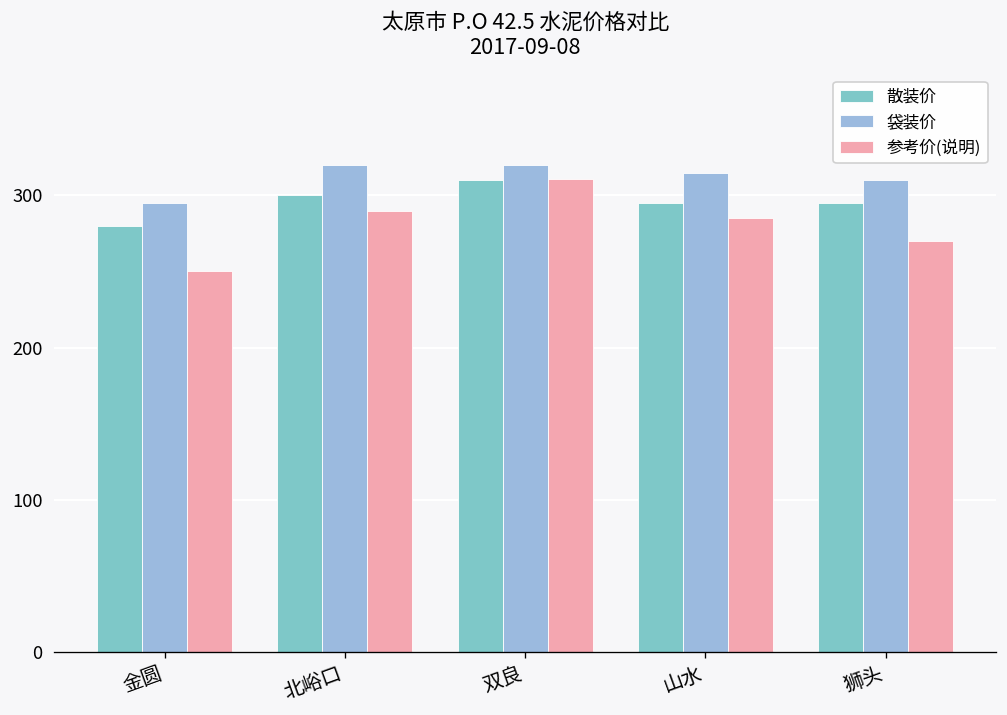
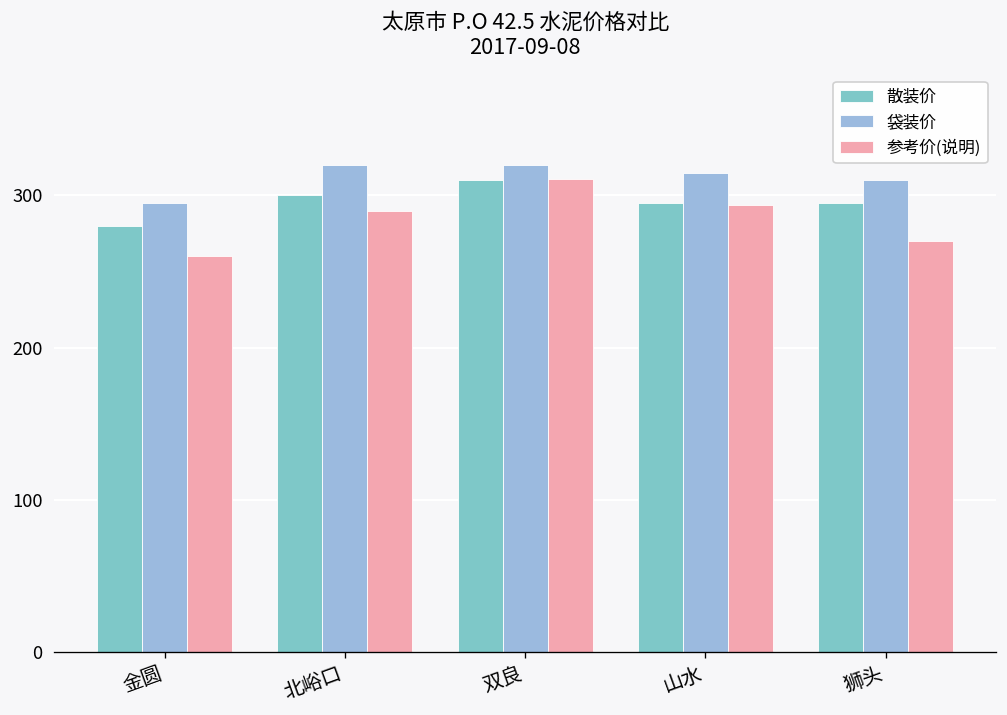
  {
    "参考价(说明)": {
-     "金圆": 250,
+     "金圆": 260,
      "北峪口": 290,
      "双良": 311,
-     "山水": 285,
+     "山水": 294,
      "狮头": 270
    }
  }
